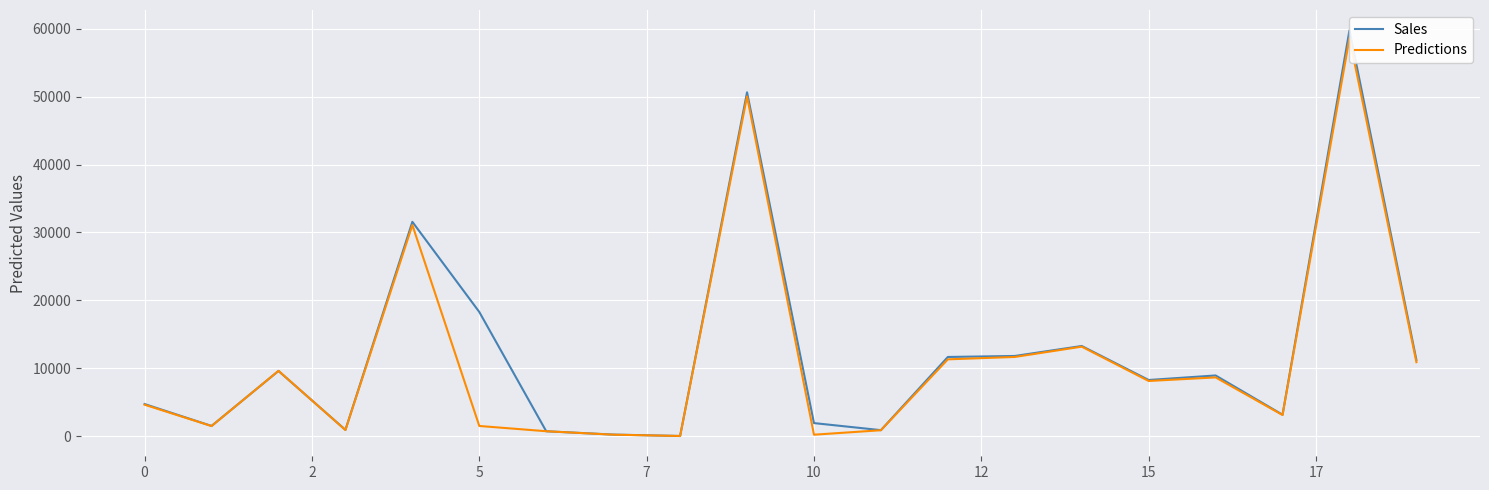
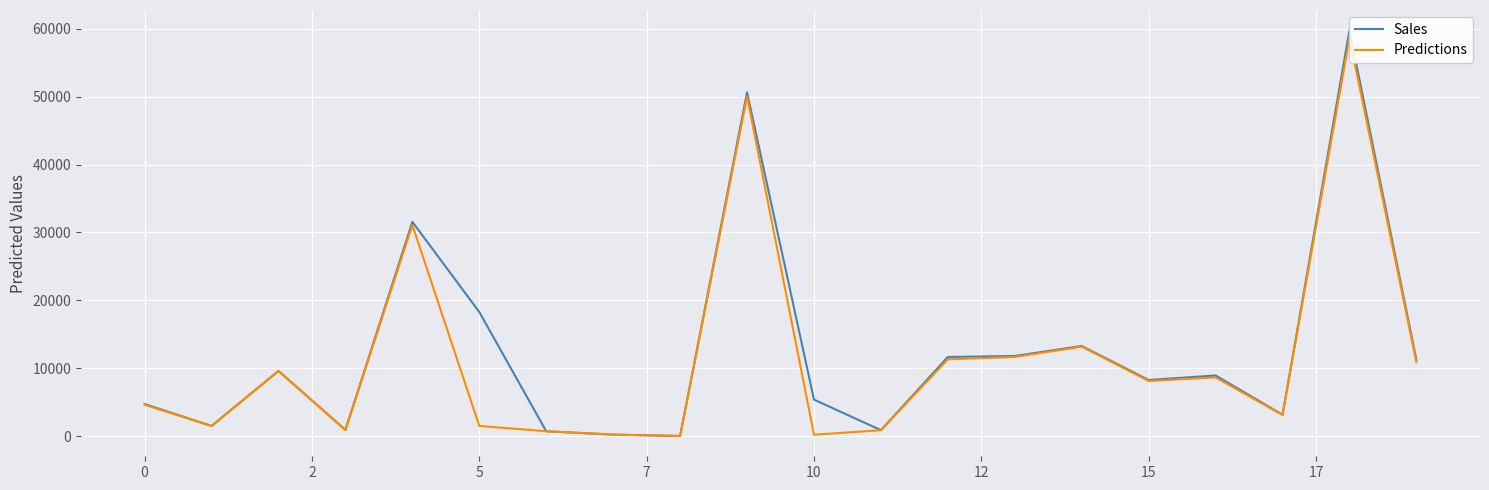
  {
    "Sales": {
      "5": 18000,
-     "10": 2000
+     "10": 5000
    },
    "Predictions": {
      "5": 1000,
      "10": 0
    }
  }
